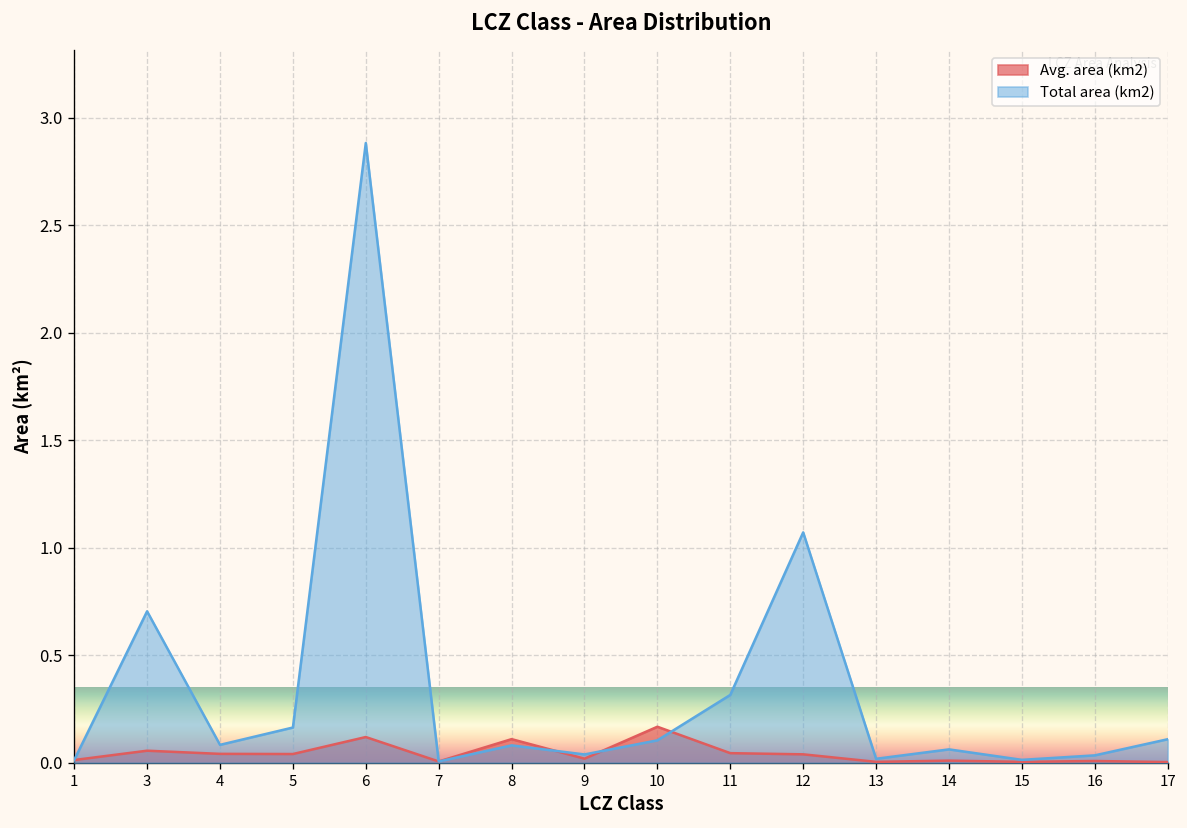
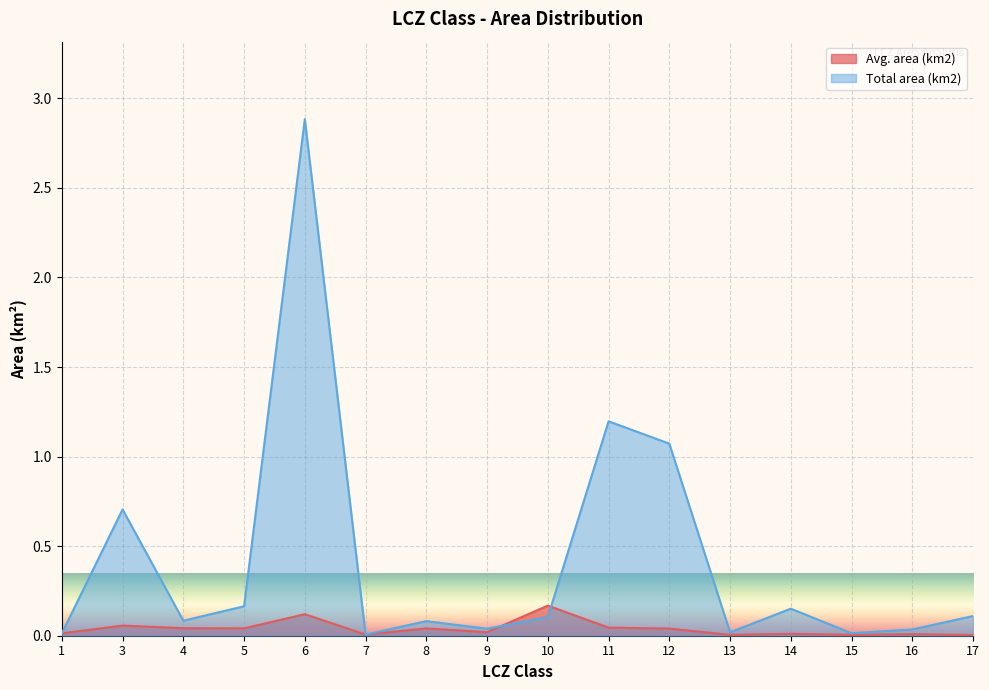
  {
    "Avg. area (km2)": {
      "3": 0.06,
      "4": 0.04,
      "5": 0.04,
      "6": 0.12,
-     "8": 0.11,
+     "8": 0.04,
      "9": 0.02,
      "10": 0.17,
      "11": 0.05,
      "12": 0.04,
      "13": 0.00,
      "14": 0.01,
      "16": 0.01,
      "17": 0.00
    },
    "Total area (km2)": {
      "3": 0.70,
      "4": 0.08,
      "5": 0.16,
      "6": 2.88,
      "8": 0.08,
      "9": 0.04,
      "10": 0.10,
-     "11": 0.32,
+     "11": 1.20,
      "12": 1.07,
      "13": 0.02,
-     "14": 0.06,
+     "14": 0.15,
      "16": 0.03,
      "17": 0.11
    }
  }
